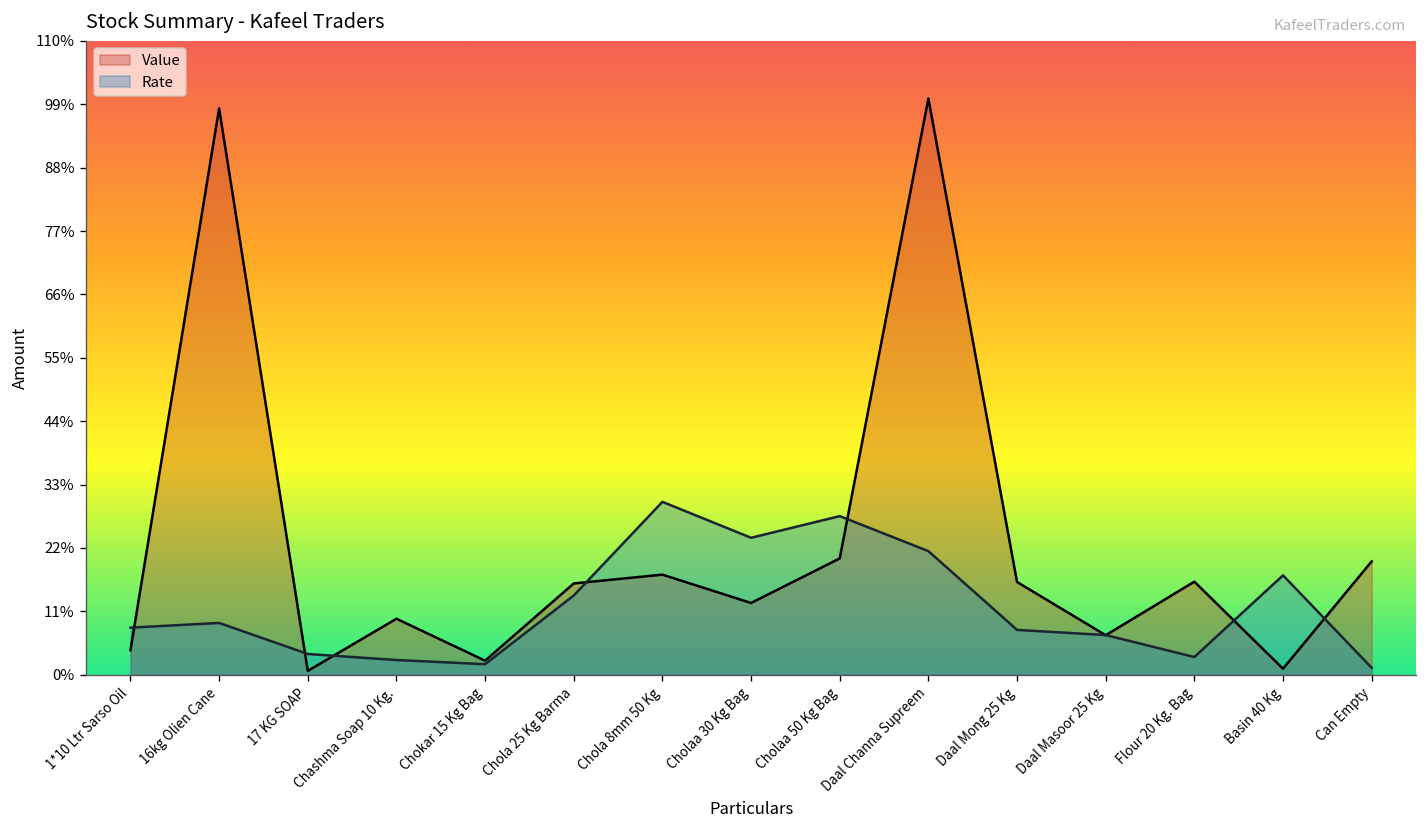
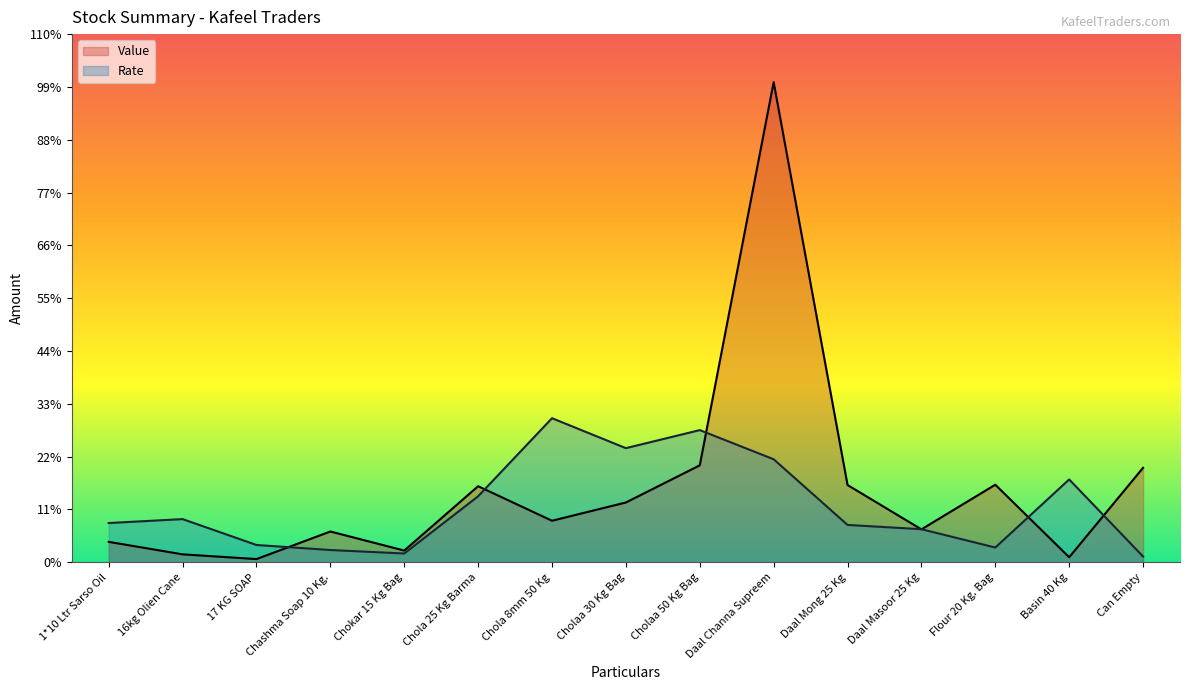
  {
    "Value": {
      "1*10 Ltr Sarso Oil": "4%",
-     "16kg Olien Cane": "98%",
+     "16kg Olien Cane": "2%",
      "17 KG SOAP": "1%",
-     "Chashma Soap 10 Kg.": "10%",
+     "Chashma Soap 10 Kg.": "6%",
      "Chokar 15 Kg Bag": "2%",
      "Chola 25 Kg Barma": "16%",
-     "Chola 8mm 50 Kg": "17%",
+     "Chola 8mm 50 Kg": "9%",
      "Cholaa 30 Kg Bag": "12%",
      "Cholaa 50 Kg Bag": "20%",
      "Daal Channa Supreem": "100%",
      "Daal Mong 25 Kg": "16%",
      "Flour 20 Kg. Bag": "16%",
      "Basin 40 Kg": "1%",
      "Can Empty": "20%"
    },
    "Rate": {
      "1*10 Ltr Sarso Oil": "8%",
      "16kg Olien Cane": "9%",
      "17 KG SOAP": "4%",
      "Chashma Soap 10 Kg.": "3%",
      "Chokar 15 Kg Bag": "2%",
      "Chola 25 Kg Barma": "14%",
      "Chola 8mm 50 Kg": "30%",
      "Cholaa 30 Kg Bag": "24%",
      "Cholaa 50 Kg Bag": "28%",
      "Daal Channa Supreem": "21%",
      "Daal Mong 25 Kg": "8%",
      "Flour 20 Kg. Bag": "3%",
      "Basin 40 Kg": "17%",
      "Can Empty": "1%"
    }
  }
